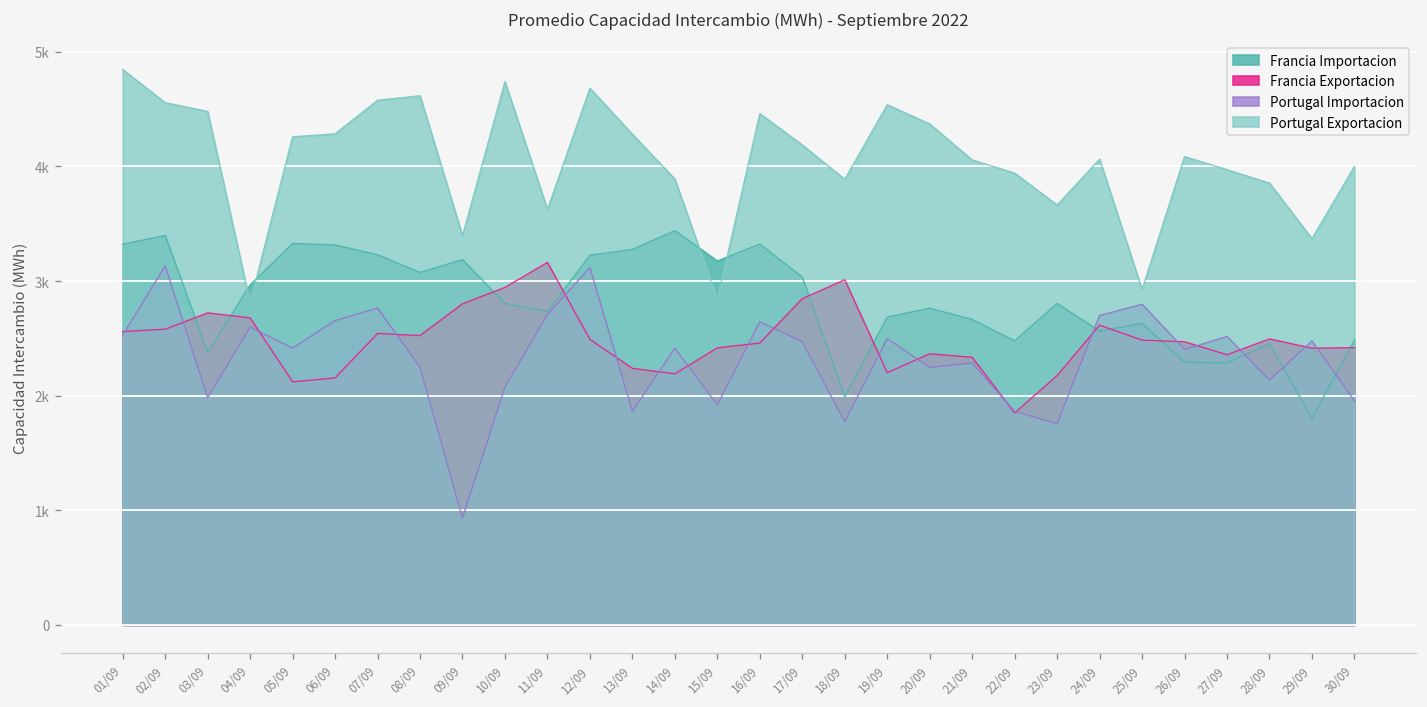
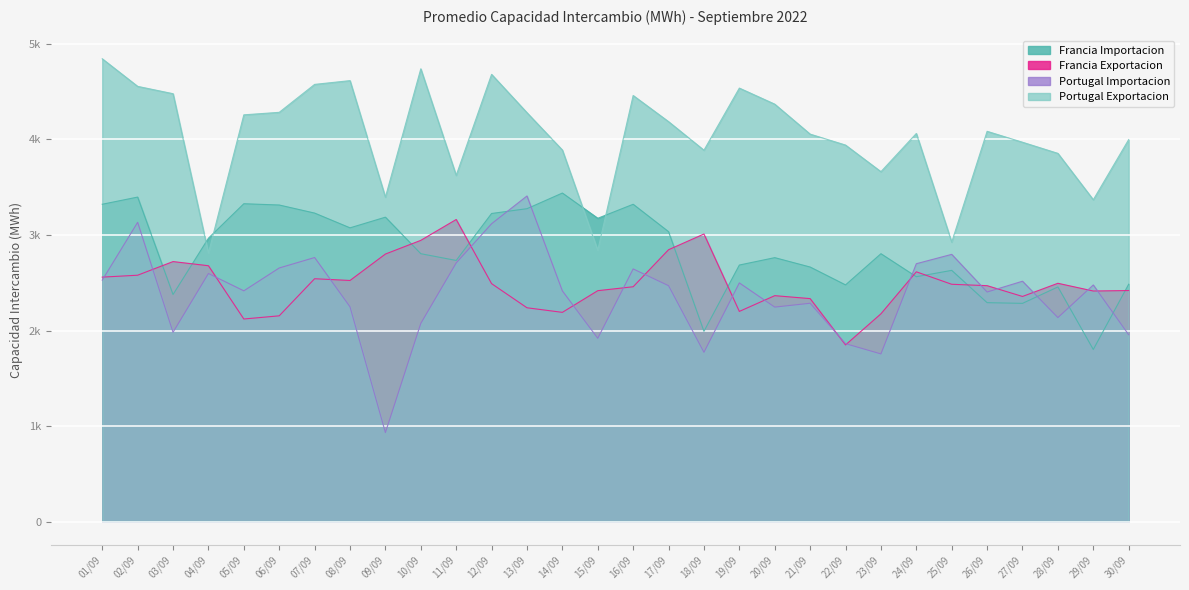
  {
    "Francia Importacion": {
      "01/09": 3300,
      "02/09": 3400,
      "03/09": 2400,
      "04/09": 3000,
      "05/09": 3300,
      "06/09": 3300,
      "07/09": 3200,
      "08/09": 3100,
      "09/09": 3200,
      "10/09": 2800,
      "12/09": 3200,
      "13/09": 3300,
      "14/09": 3400,
      "15/09": 3200,
      "16/09": 3300,
      "17/09": 3000,
      "18/09": 2000,
      "19/09": 2700,
      "20/09": 2800,
      "21/09": 2700,
      "22/09": 2500,
      "23/09": 2800,
      "24/09": 2600,
      "25/09": 2600,
      "26/09": 2300,
      "27/09": 2300,
      "28/09": 2500,
      "29/09": 1800,
      "30/09": 2500
    },
    "Francia Exportacion": {
      "01/09": 2600,
      "02/09": 2600,
      "03/09": 2700,
      "04/09": 2700,
      "05/09": 2100,
      "06/09": 2200,
      "07/09": 2500,
      "08/09": 2500,
      "09/09": 2800,
      "10/09": 2900,
      "11/09": 3200,
      "12/09": 2500,
      "13/09": 2200,
      "14/09": 2200,
      "15/09": 2400,
      "16/09": 2500,
      "17/09": 2800,
      "18/09": 3000,
      "19/09": 2200,
      "20/09": 2400,
      "21/09": 2300,
      "23/09": 2200,
      "24/09": 2600,
      "25/09": 2500,
      "26/09": 2500,
      "27/09": 2400,
      "28/09": 2500,
      "29/09": 2400,
      "30/09": 2400
    },
    "Portugal Importacion": {
      "01/09": 2500,
      "02/09": 3100,
      "03/09": 2000,
      "04/09": 2600,
      "05/09": 2400,
      "06/09": 2700,
      "07/09": 2800,
      "08/09": 2200,
      "09/09": 900,
      "10/09": 2100,
      "12/09": 3100,
-     "13/09": 1900,
+     "13/09": 3400,
      "14/09": 2400,
      "15/09": 1900,
      "16/09": 2600,
      "17/09": 2500,
      "18/09": 1800,
      "19/09": 2500,
      "20/09": 2200,
      "21/09": 2300,
      "23/09": 1800,
      "24/09": 2700,
      "25/09": 2800,
      "26/09": 2400,
      "27/09": 2500,
      "28/09": 2100,
      "29/09": 2500,
      "30/09": 2000
    },
    "Portugal Exportacion": {
      "01/09": 4800,
      "02/09": 4600,
      "03/09": 4500,
      "04/09": 2800,
      "05/09": 4300,
      "06/09": 4300,
      "07/09": 4600,
      "08/09": 4600,
      "09/09": 3400,
      "10/09": 4700,
      "11/09": 3600,
      "12/09": 4700,
      "13/09": 4300,
      "14/09": 3900,
      "15/09": 2800,
      "16/09": 4500,
      "17/09": 4200,
      "18/09": 3900,
      "19/09": 4500,
      "20/09": 4400,
      "21/09": 4100,
      "22/09": 3900,
      "23/09": 3700,
      "24/09": 4100,
      "25/09": 2900,
      "26/09": 4100,
      "27/09": 4000,
      "28/09": 3900,
      "29/09": 3400,
      "30/09": 4000
    }
  }
